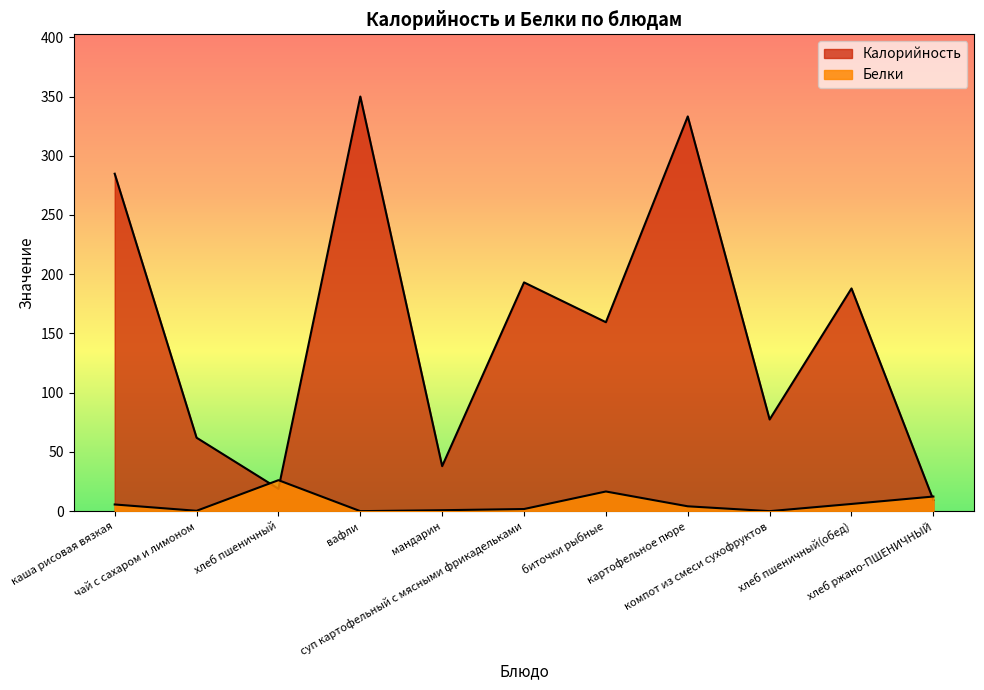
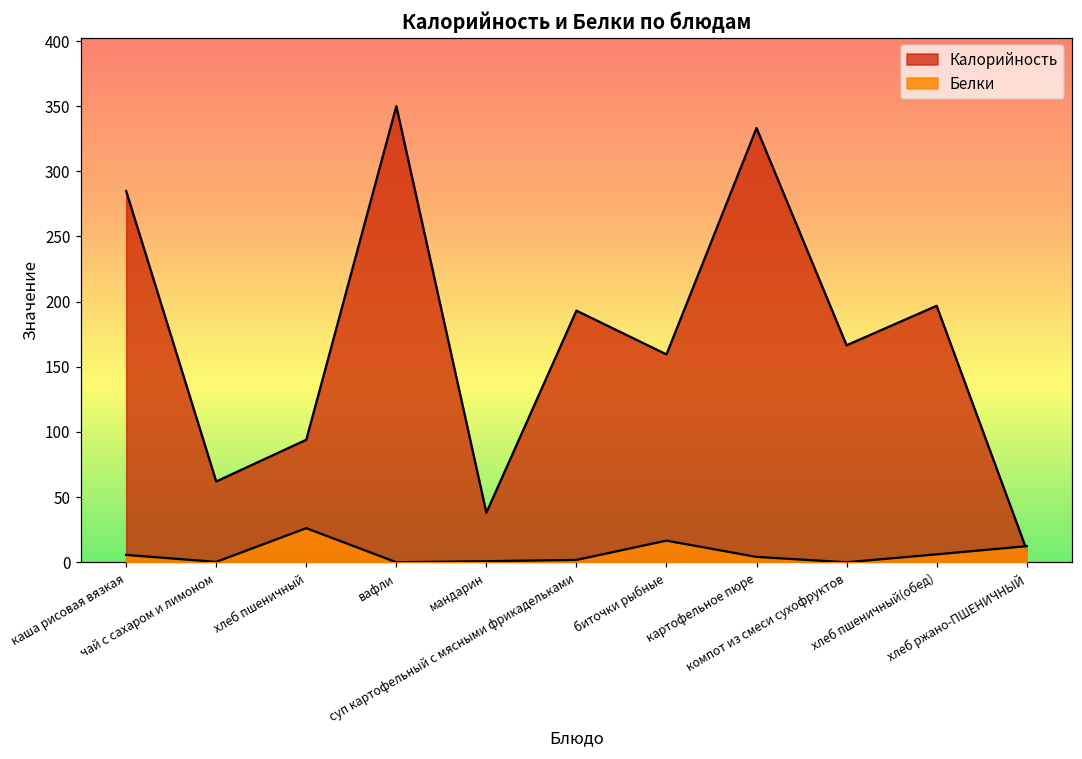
  {
    "Калорийность": {
      "каша рисовая вязкая": 285,
      "чай с сахаром и лимоном": 62,
-     "хлеб пшеничный": 19,
+     "хлеб пшеничный": 94,
      "вафли": 350,
      "мандарин": 38,
      "суп картофельный с мясными фрикадельками": 193,
      "биточки рыбные": 160,
      "картофельное пюре": 333,
-     "компот из смеси сухофруктов": 77,
-     "хлеб пшеничный(обед)": 188,
+     "компот из смеси сухофруктов": 167,
+     "хлеб пшеничный(обед)": 197,
      "хлеб ржано-ПШЕНИЧНЫЙ": 9
    },
    "Белки": {
      "каша рисовая вязкая": 6,
      "чай с сахаром и лимоном": 0,
      "хлеб пшеничный": 26,
      "вафли": 0,
      "мандарин": 1,
      "суп картофельный с мясными фрикадельками": 2,
      "биточки рыбные": 17,
      "картофельное пюре": 4,
      "компот из смеси сухофруктов": 0,
      "хлеб пшеничный(обед)": 6,
      "хлеб ржано-ПШЕНИЧНЫЙ": 12
    }
  }
